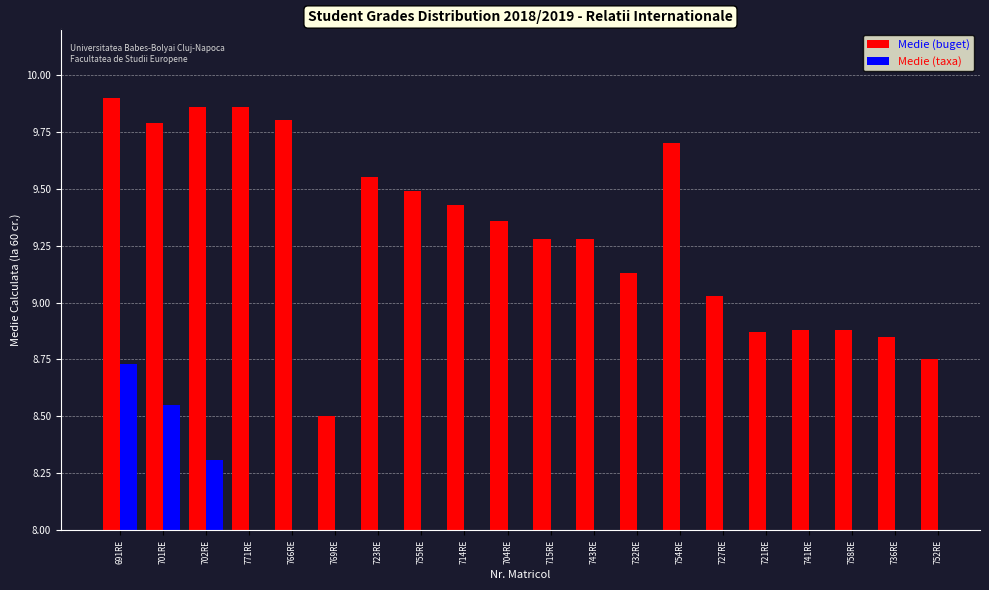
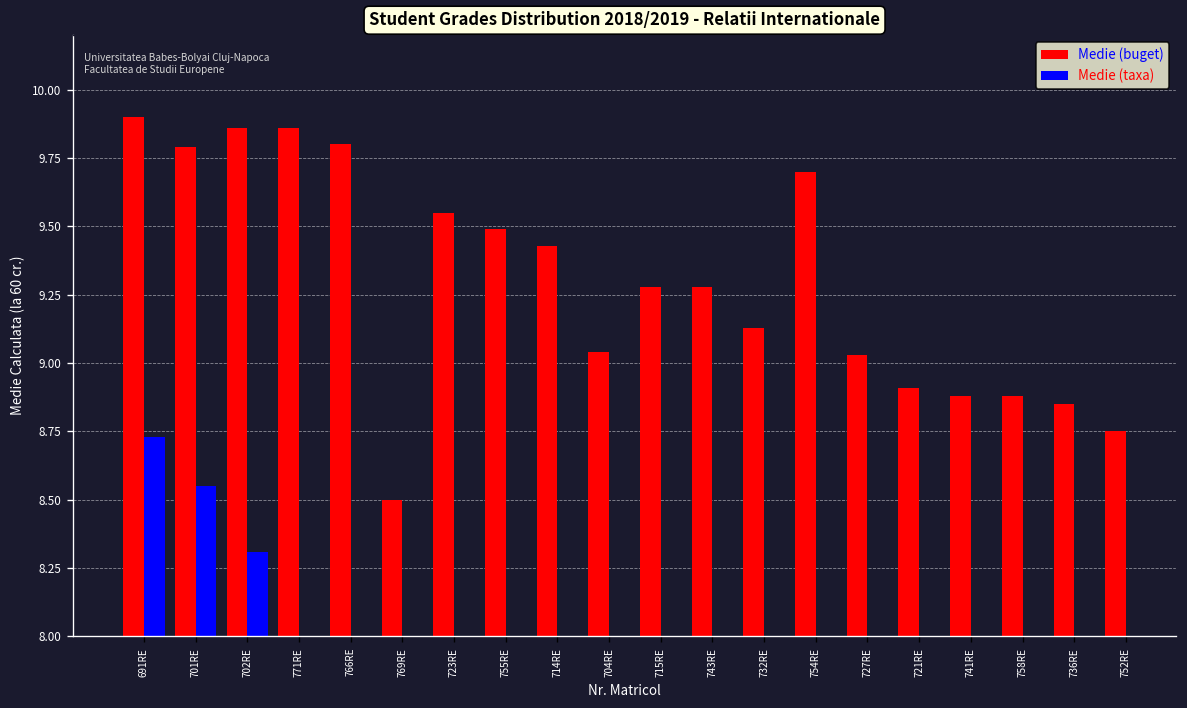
  {
    "Medie (buget)": {
      "691RE": 9.90,
      "701RE": 9.79,
      "702RE": 9.86,
      "771RE": 9.86,
      "766RE": 9.80,
      "769RE": 8.50,
      "723RE": 9.55,
      "755RE": 9.49,
      "714RE": 9.43,
-     "704RE": 9.36,
+     "704RE": 9.04,
      "715RE": 9.28,
      "743RE": 9.28,
      "732RE": 9.13,
      "754RE": 9.70,
      "727RE": 9.03,
-     "721RE": 8.87,
+     "721RE": 8.91,
      "741RE": 8.88,
      "758RE": 8.88,
      "736RE": 8.85,
      "752RE": 8.75
    }
  }
